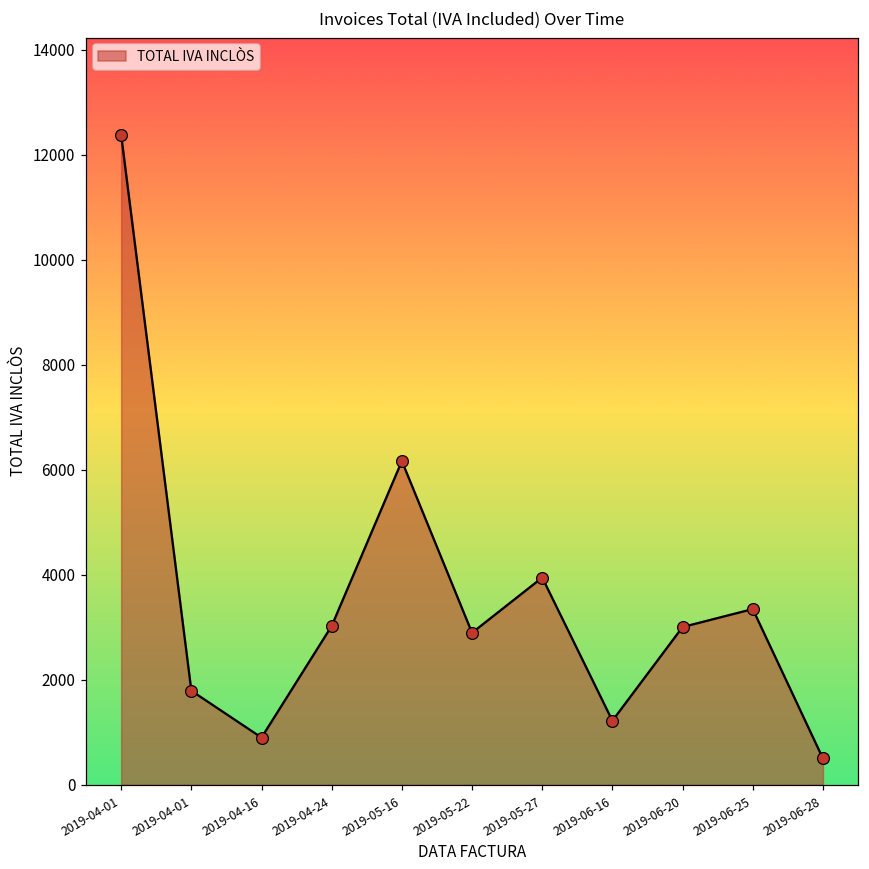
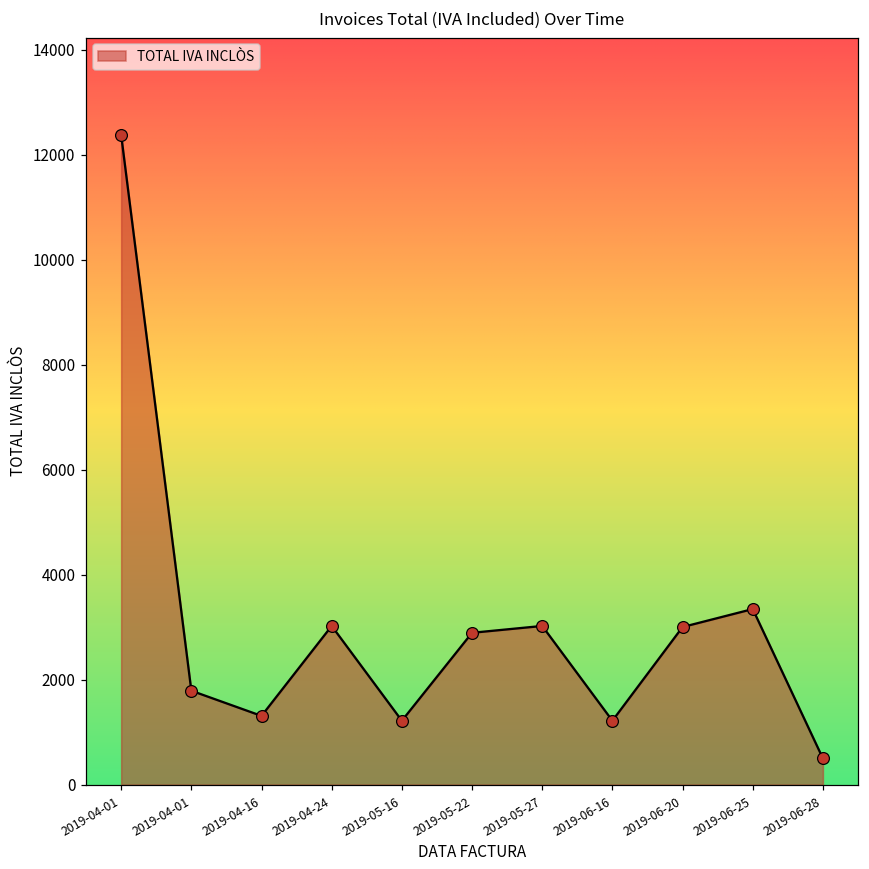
  {
-   "2019-04-16": 900,
+   "2019-04-16": 1300,
    "2019-04-24": 3000,
-   "2019-05-16": 6200,
+   "2019-05-16": 1200,
    "2019-05-22": 2900,
-   "2019-05-27": 3900,
+   "2019-05-27": 3000,
    "2019-06-16": 1200,
    "2019-06-20": 3000,
    "2019-06-25": 3300,
    "2019-06-28": 500
  }
